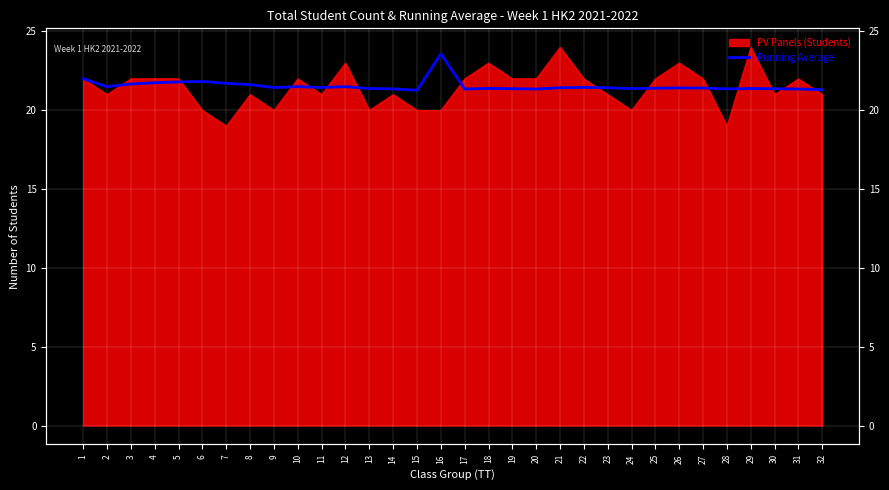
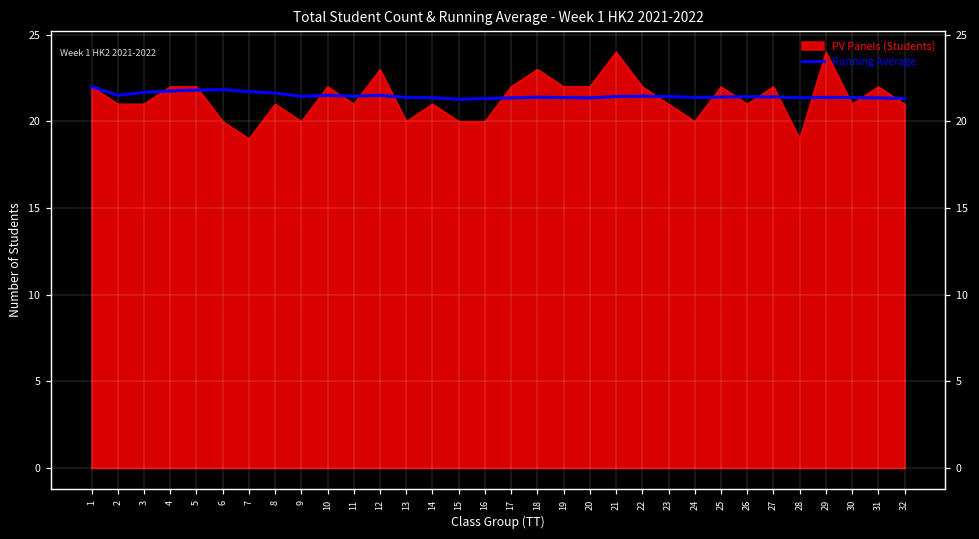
  {
    "PV Panels (Students)": {
      "2": 21,
-     "3": 22,
+     "3": 21,
      "4": 22,
      "5": 22,
      "6": 20,
      "7": 19,
      "8": 21,
      "9": 20,
      "10": 22,
      "11": 21,
      "12": 23,
      "13": 20,
      "14": 21,
      "15": 20,
      "16": 20,
      "17": 22,
      "18": 23,
      "19": 22,
      "20": 22,
      "21": 24,
      "22": 22,
      "23": 21,
      "24": 20,
      "25": 22,
-     "26": 23,
+     "26": 21,
      "27": 22,
      "28": 19,
      "29": 24,
      "30": 21,
      "31": 22,
      "32": 21
    },
    "Running Average": {
      "2": 21.5,
      "3": 21.7,
      "4": 21.8,
      "5": 21.8,
      "6": 21.8,
      "7": 21.7,
      "8": 21.6,
      "9": 21.4,
      "10": 21.5,
      "11": 21.5,
      "12": 21.5,
      "13": 21.4,
      "14": 21.4,
      "15": 21.3,
-     "16": 23.6,
+     "16": 21.3,
      "17": 21.4,
      "18": 21.4,
      "19": 21.4,
      "20": 21.4,
      "21": 21.4,
      "22": 21.5,
      "23": 21.4,
      "24": 21.4,
      "25": 21.4,
      "26": 21.4,
      "27": 21.4,
      "28": 21.4,
      "29": 21.4,
      "30": 21.4,
      "31": 21.4,
      "32": 21.3
    }
  }
